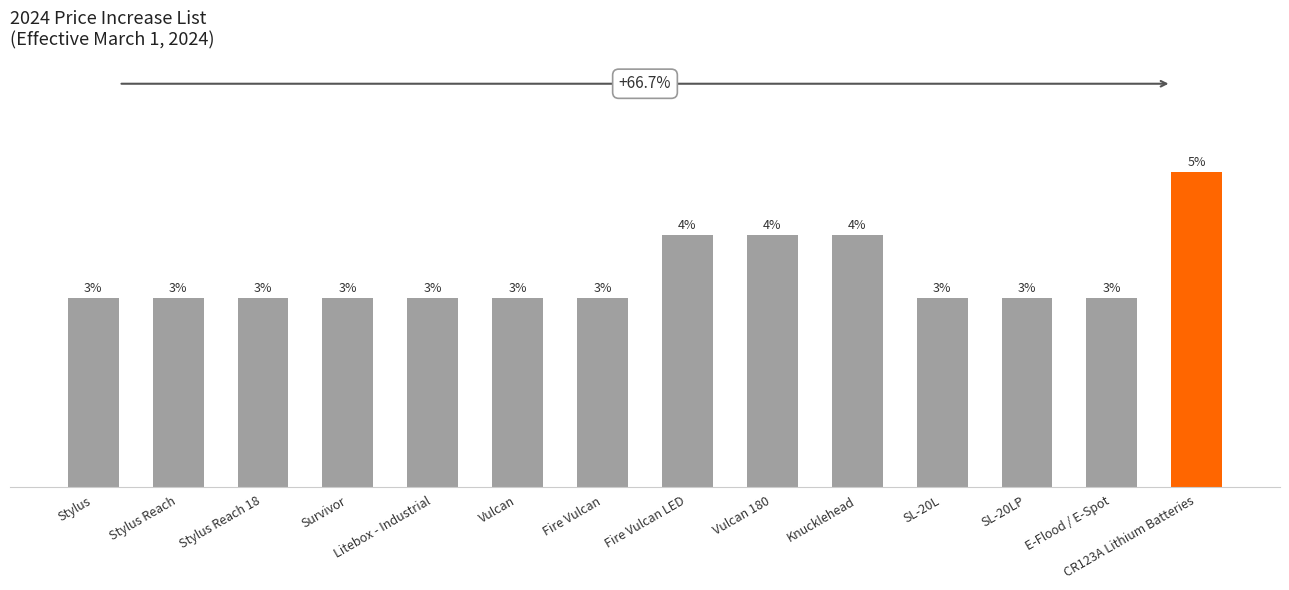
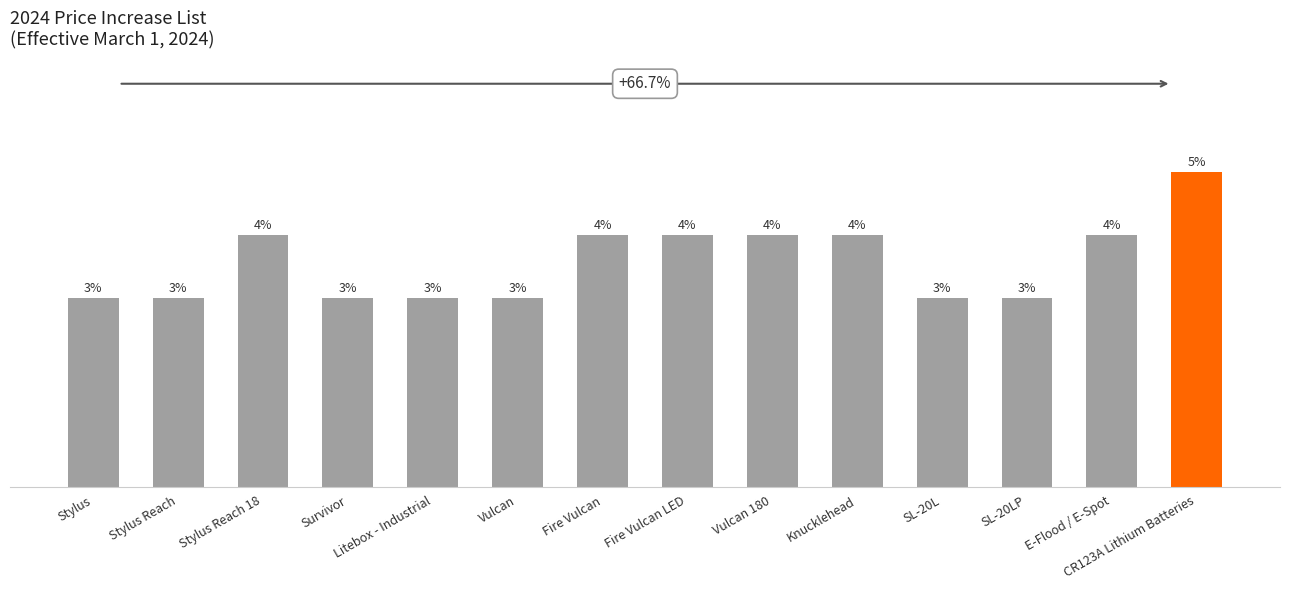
  {
    "Stylus": "3%",
    "Stylus Reach": "3%",
-   "Stylus Reach 18": "3%",
+   "Stylus Reach 18": "4%",
    "Survivor": "3%",
    "Litebox - Industrial": "3%",
    "Vulcan": "3%",
-   "Fire Vulcan": "3%",
+   "Fire Vulcan": "4%",
    "Fire Vulcan LED": "4%",
    "Vulcan 180": "4%",
    "Knucklehead": "4%",
    "SL-20L": "3%",
    "SL-20LP": "3%",
-   "E-Flood / E-Spot": "3%",
+   "E-Flood / E-Spot": "4%",
    "CR123A Lithium Batteries": "5%"
  }
